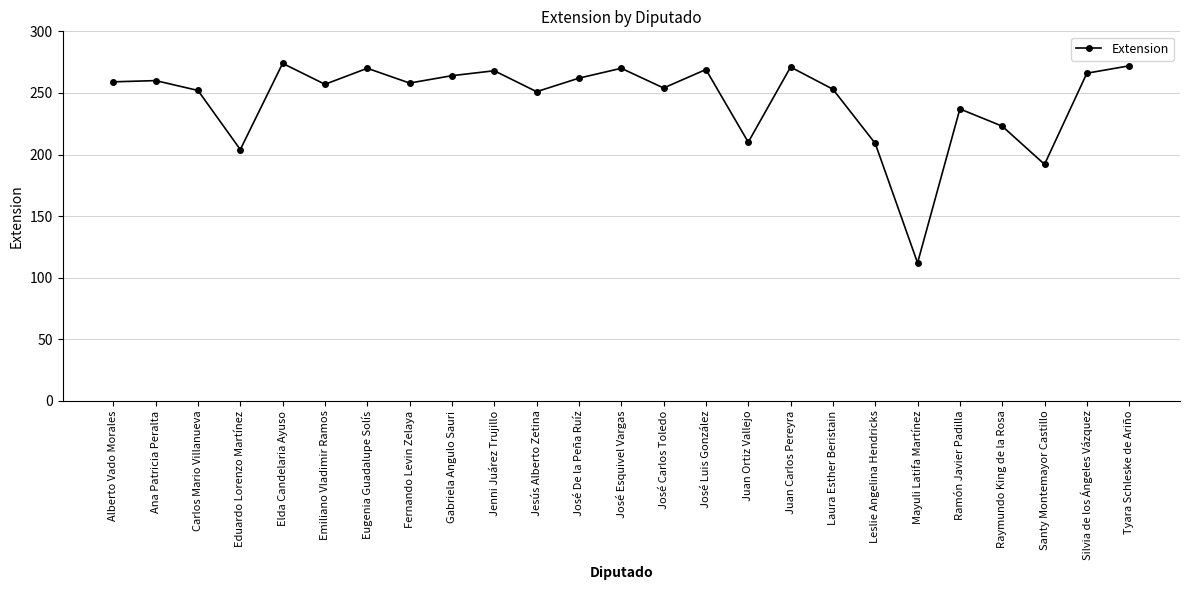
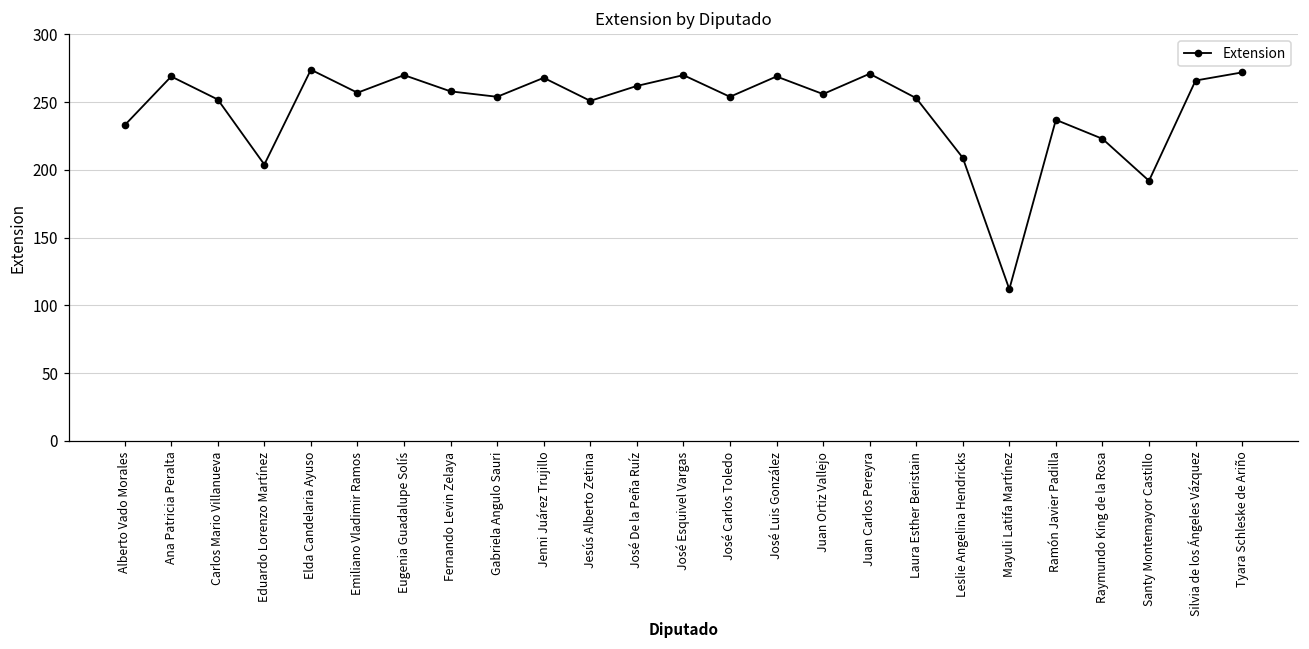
  {
-   "Alberto Vado Morales": 259,
-   "Ana Patricia Peralta": 260,
+   "Alberto Vado Morales": 233,
+   "Ana Patricia Peralta": 269,
    "Carlos Mario Villanueva": 252,
    "Eduardo Lorenzo Martínez": 204,
    "Elda Candelaria Ayuso": 274,
    "Emiliano Vladimir Ramos": 257,
    "Eugenia Guadalupe Solís": 270,
    "Fernando Levin Zelaya": 258,
-   "Gabriela Angulo Sauri": 264,
+   "Gabriela Angulo Sauri": 254,
    "Jenni Juárez Trujillo": 268,
    "Jesús Alberto Zetina": 251,
    "José De la Peña Ruíz": 262,
    "José Esquivel Vargas": 270,
    "José Carlos Toledo": 254,
    "José Luis González": 269,
-   "Juan Ortiz Vallejo": 210,
+   "Juan Ortiz Vallejo": 256,
    "Juan Carlos Pereyra": 271,
    "Laura Esther Beristain": 253,
    "Leslie Angelina Hendricks": 209,
    "Mayuli Latifa Martínez": 112,
    "Ramón Javier Padilla": 237,
    "Raymundo King de la Rosa": 223,
    "Santy Montemayor Castillo": 192,
    "Silvia de los Ángeles Vázquez": 266,
    "Tyara Schleske de Ariño": 272
  }
